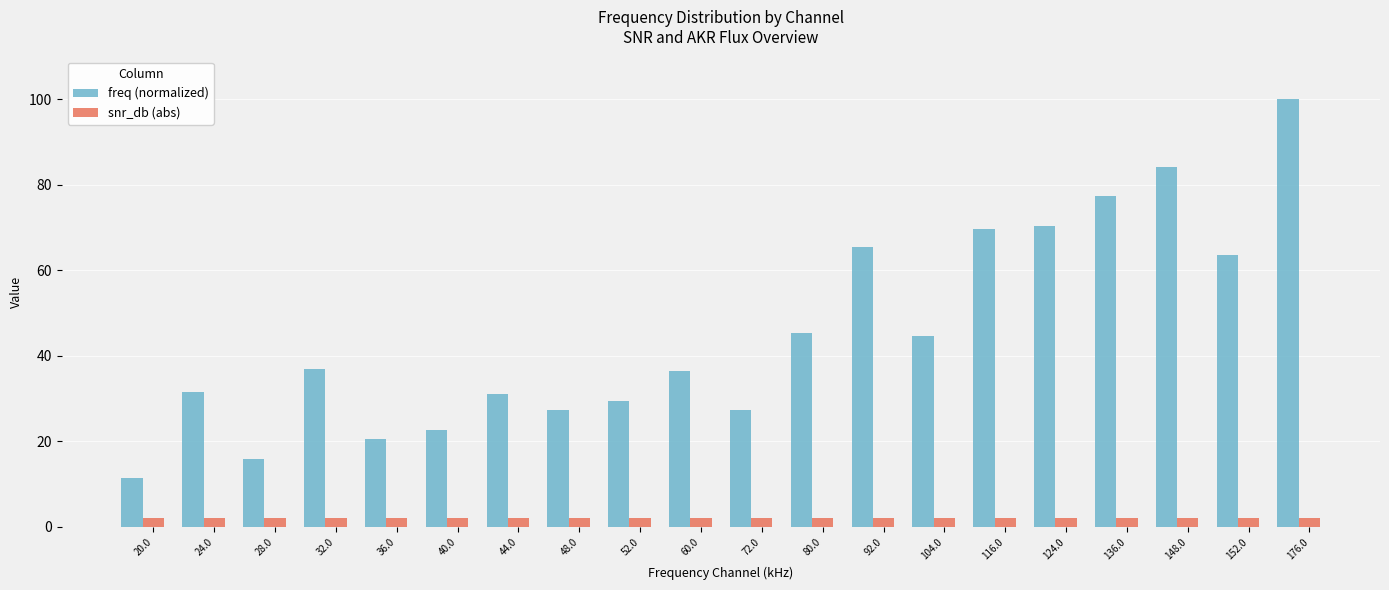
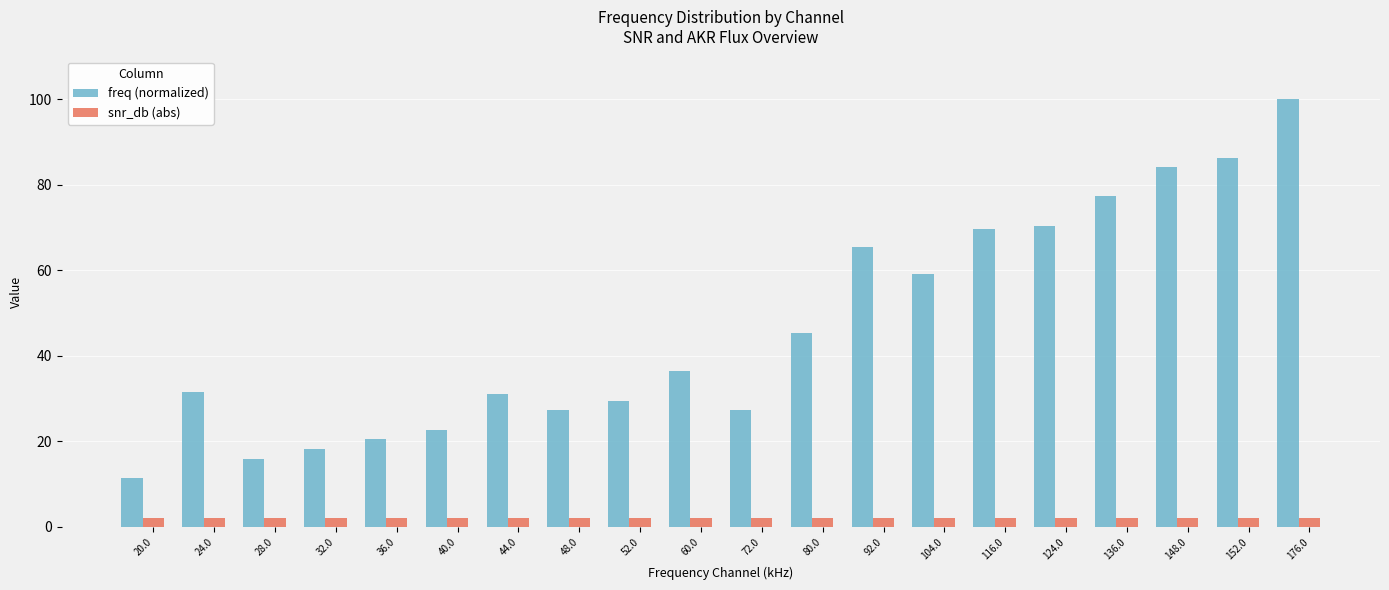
  {
    "freq (normalized)": {
      "20.0": 11,
      "24.0": 31,
      "28.0": 16,
-     "32.0": 37,
+     "32.0": 18,
      "36.0": 20,
      "40.0": 23,
      "44.0": 31,
      "48.0": 27,
      "52.0": 30,
      "60.0": 36,
      "72.0": 27,
      "80.0": 45,
      "92.0": 65,
-     "104.0": 45,
+     "104.0": 59,
      "116.0": 70,
      "124.0": 70,
      "136.0": 77,
      "148.0": 84,
-     "152.0": 64,
+     "152.0": 86,
      "176.0": 100
    },
    "snr_db (abs)": {
      "20.0": 2,
      "24.0": 2,
      "28.0": 2,
      "32.0": 2,
      "36.0": 2,
      "40.0": 2,
      "44.0": 2,
      "48.0": 2,
      "52.0": 2,
      "60.0": 2,
      "72.0": 2,
      "80.0": 2,
      "92.0": 2,
      "104.0": 2,
      "116.0": 2,
      "124.0": 2,
      "136.0": 2,
      "148.0": 2,
      "152.0": 2,
      "176.0": 2
    }
  }
